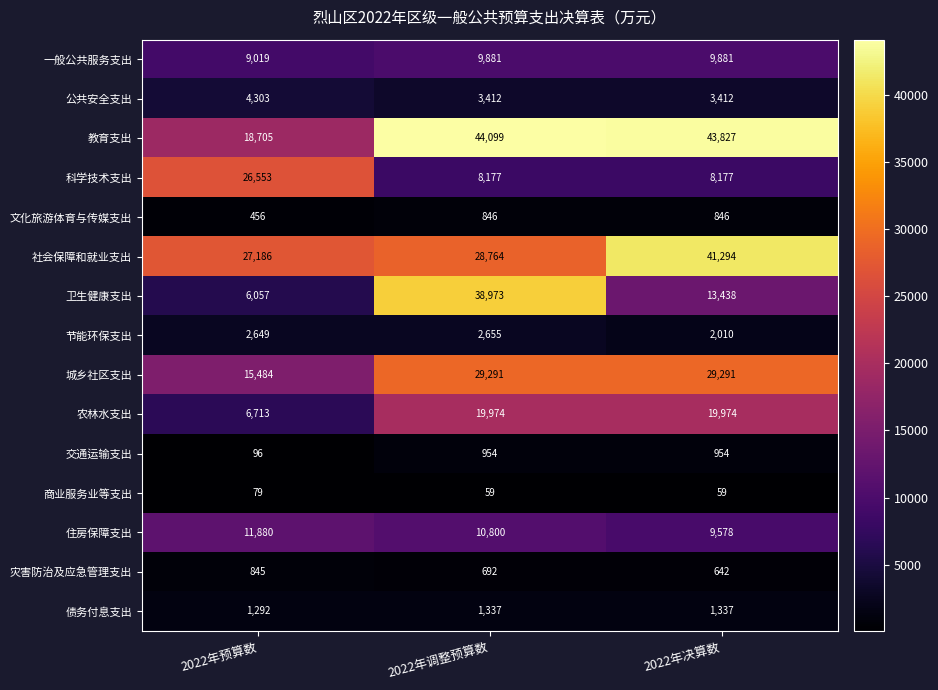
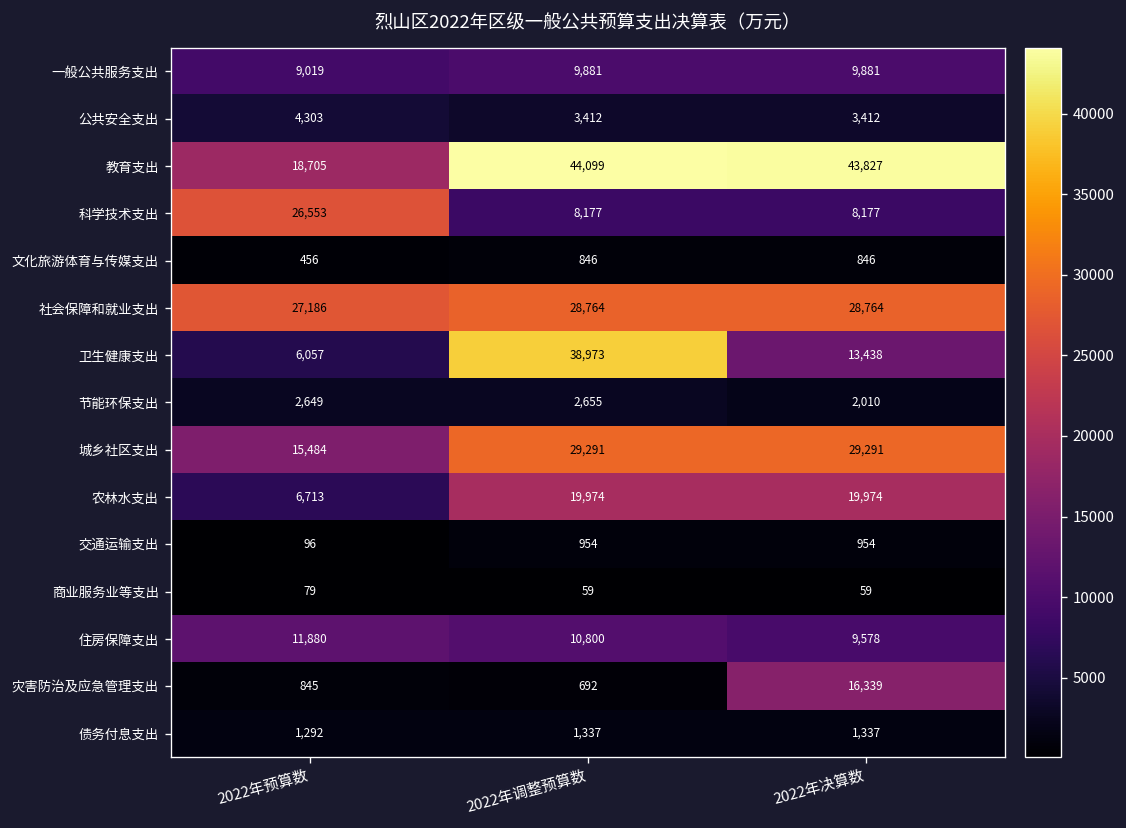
  {
    "一般公共服务支出": {
      "2022年预算数": "9,019",
      "2022年调整预算数": "9,881",
      "2022年决算数": "9,881"
    },
    "公共安全支出": {
      "2022年预算数": "4,303",
      "2022年调整预算数": "3,412",
      "2022年决算数": "3,412"
    },
    "教育支出": {
      "2022年预算数": "18,705",
      "2022年调整预算数": "44,099",
      "2022年决算数": "43,827"
    },
    "科学技术支出": {
      "2022年预算数": "26,553",
      "2022年调整预算数": "8,177",
      "2022年决算数": "8,177"
    },
    "文化旅游体育与传媒支出": {
      "2022年预算数": "456",
      "2022年调整预算数": "846",
      "2022年决算数": "846"
    },
    "社会保障和就业支出": {
      "2022年预算数": "27,186",
      "2022年调整预算数": "28,764",
-     "2022年决算数": "41,294"
+     "2022年决算数": "28,764"
    },
    "卫生健康支出": {
      "2022年预算数": "6,057",
      "2022年调整预算数": "38,973",
      "2022年决算数": "13,438"
    },
    "节能环保支出": {
      "2022年预算数": "2,649",
      "2022年调整预算数": "2,655",
      "2022年决算数": "2,010"
    },
    "城乡社区支出": {
      "2022年预算数": "15,484",
      "2022年调整预算数": "29,291",
      "2022年决算数": "29,291"
    },
    "农林水支出": {
      "2022年预算数": "6,713",
      "2022年调整预算数": "19,974",
      "2022年决算数": "19,974"
    },
    "交通运输支出": {
      "2022年预算数": "96",
      "2022年调整预算数": "954",
      "2022年决算数": "954"
    },
    "商业服务业等支出": {
      "2022年预算数": "79",
      "2022年调整预算数": "59",
      "2022年决算数": "59"
    },
    "住房保障支出": {
      "2022年预算数": "11,880",
      "2022年调整预算数": "10,800",
      "2022年决算数": "9,578"
    },
    "灾害防治及应急管理支出": {
      "2022年预算数": "845",
      "2022年调整预算数": "692",
-     "2022年决算数": "642"
+     "2022年决算数": "16,339"
    },
    "债务付息支出": {
      "2022年预算数": "1,292",
      "2022年调整预算数": "1,337",
      "2022年决算数": "1,337"
    }
  }
